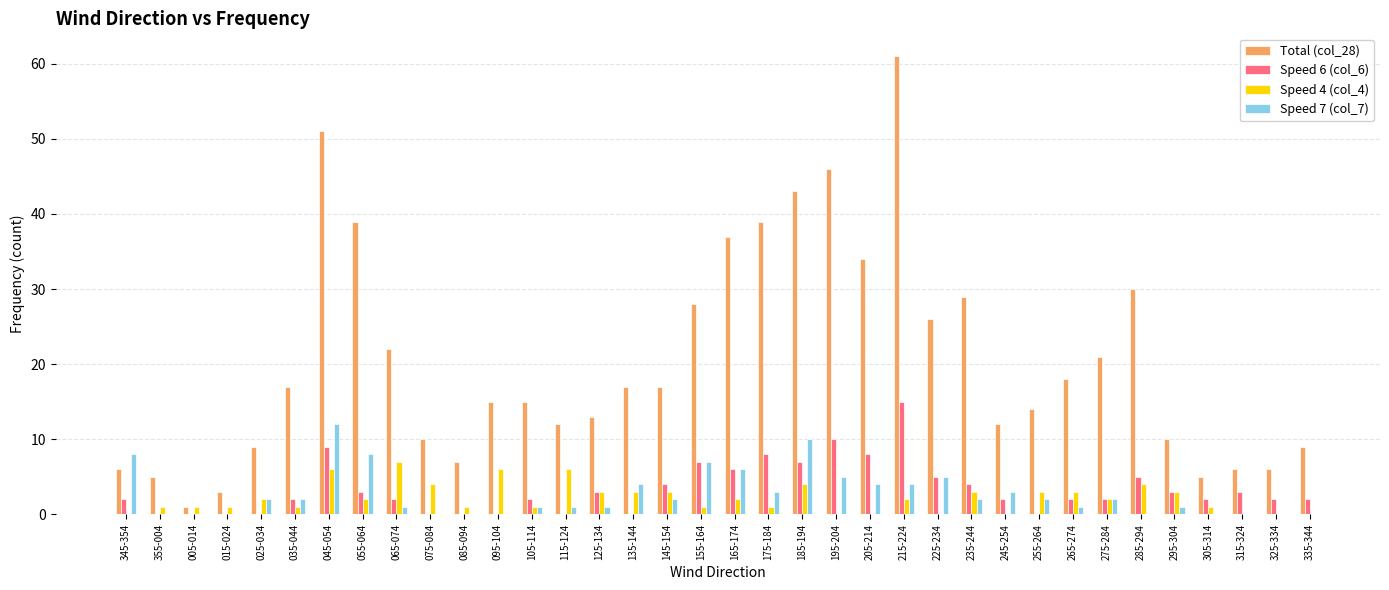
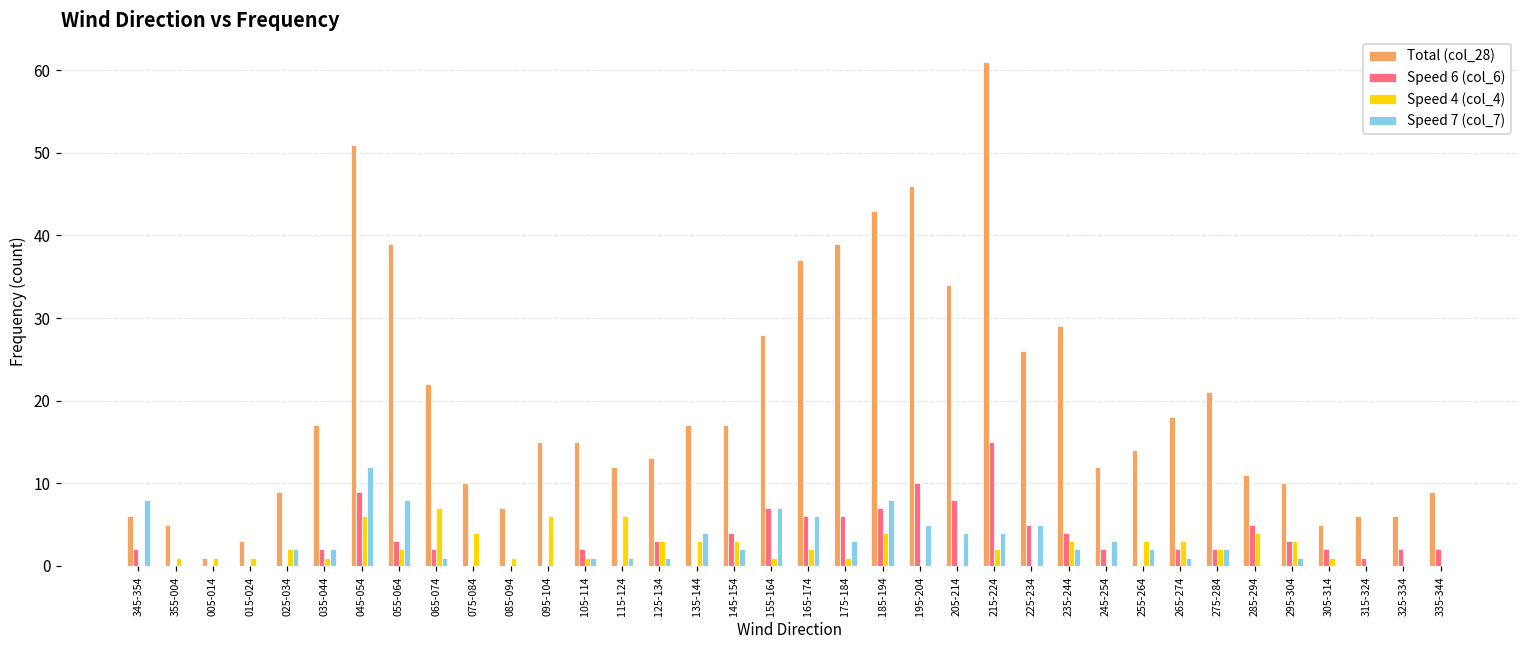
  {
    "Total (col_28)": {
      "345-354": 6,
      "355-004": 5,
      "005-014": 1,
      "015-024": 3,
      "025-034": 9,
      "035-044": 17,
      "045-054": 51,
      "055-064": 39,
      "065-074": 22,
      "075-084": 10,
      "085-094": 7,
      "095-104": 15,
      "105-114": 15,
      "115-124": 12,
      "125-134": 13,
      "135-144": 17,
      "145-154": 17,
      "155-164": 28,
      "165-174": 37,
      "175-184": 39,
      "185-194": 43,
      "195-204": 46,
      "205-214": 34,
      "215-224": 61,
      "225-234": 26,
      "235-244": 29,
      "245-254": 12,
      "255-264": 14,
      "265-274": 18,
      "275-284": 21,
-     "285-294": 30,
+     "285-294": 11,
      "295-304": 10,
      "305-314": 5,
      "315-324": 6,
      "325-334": 6,
      "335-344": 9
    },
    "Speed 6 (col_6)": {
      "345-354": 2,
      "355-004": 0,
      "005-014": 0,
      "015-024": 0,
      "025-034": 0,
      "035-044": 2,
      "045-054": 9,
      "055-064": 3,
      "065-074": 2,
      "075-084": 0,
      "085-094": 0,
      "095-104": 0,
      "105-114": 2,
      "115-124": 0,
      "125-134": 3,
      "135-144": 0,
      "145-154": 4,
      "155-164": 7,
      "165-174": 6,
-     "175-184": 8,
+     "175-184": 6,
      "185-194": 7,
      "195-204": 10,
      "205-214": 8,
      "215-224": 15,
      "225-234": 5,
      "235-244": 4,
      "245-254": 2,
      "255-264": 0,
      "265-274": 2,
      "275-284": 2,
      "285-294": 5,
      "295-304": 3,
      "305-314": 2,
-     "315-324": 3,
+     "315-324": 1,
      "325-334": 2,
      "335-344": 2
    },
    "Speed 4 (col_4)": {
      "345-354": 0,
      "355-004": 1,
      "005-014": 1,
      "015-024": 1,
      "025-034": 2,
      "035-044": 1,
      "045-054": 6,
      "055-064": 2,
      "065-074": 7,
      "075-084": 4,
      "085-094": 1,
      "095-104": 6,
      "105-114": 1,
      "115-124": 6,
      "125-134": 3,
      "135-144": 3,
      "145-154": 3,
      "155-164": 1,
      "165-174": 2,
      "175-184": 1,
      "185-194": 4,
      "195-204": 0,
      "205-214": 0,
      "215-224": 2,
      "225-234": 0,
      "235-244": 3,
      "245-254": 0,
      "255-264": 3,
      "265-274": 3,
      "275-284": 2,
      "285-294": 4,
      "295-304": 3,
      "305-314": 1,
      "315-324": 0,
      "325-334": 0,
      "335-344": 0
    },
    "Speed 7 (col_7)": {
      "345-354": 8,
      "355-004": 0,
      "005-014": 0,
      "015-024": 0,
      "025-034": 2,
      "035-044": 2,
      "045-054": 12,
      "055-064": 8,
      "065-074": 1,
      "075-084": 0,
      "085-094": 0,
      "095-104": 0,
      "105-114": 1,
      "115-124": 1,
      "125-134": 1,
      "135-144": 4,
      "145-154": 2,
      "155-164": 7,
      "165-174": 6,
      "175-184": 3,
-     "185-194": 10,
+     "185-194": 8,
      "195-204": 5,
      "205-214": 4,
      "215-224": 4,
      "225-234": 5,
      "235-244": 2,
      "245-254": 3,
      "255-264": 2,
      "265-274": 1,
      "275-284": 2,
      "285-294": 0,
      "295-304": 1,
      "305-314": 0,
      "315-324": 0,
      "325-334": 0,
      "335-344": 0
    }
  }
